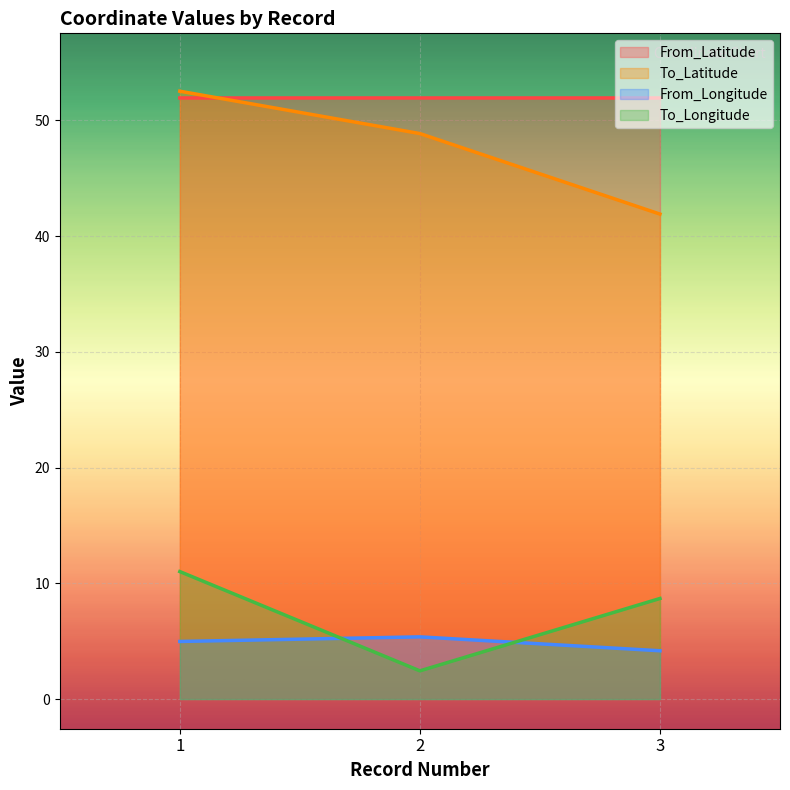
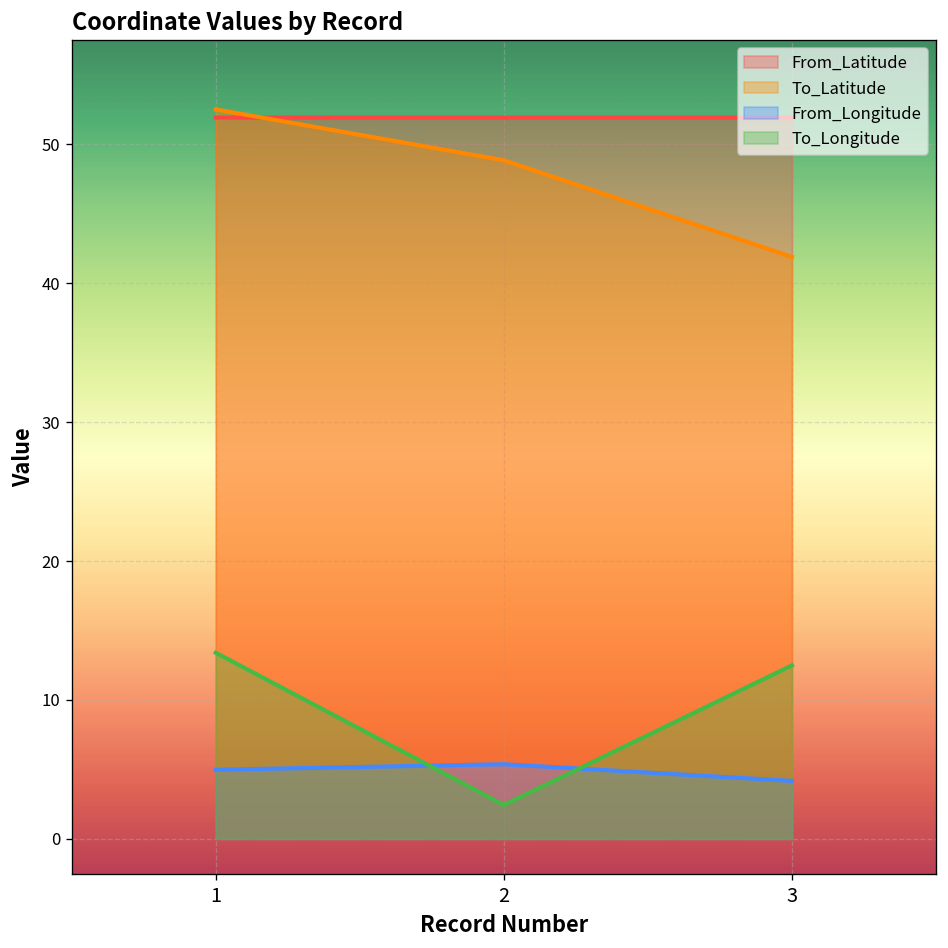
  {
    "From_Longitude": {
      "1": 5.0,
      "2": 5.4,
      "3": 4.2
    },
    "To_Longitude": {
-     "1": 11.0,
+     "1": 13.4,
      "2": 2.4,
-     "3": 8.7
+     "3": 12.5
    }
  }
